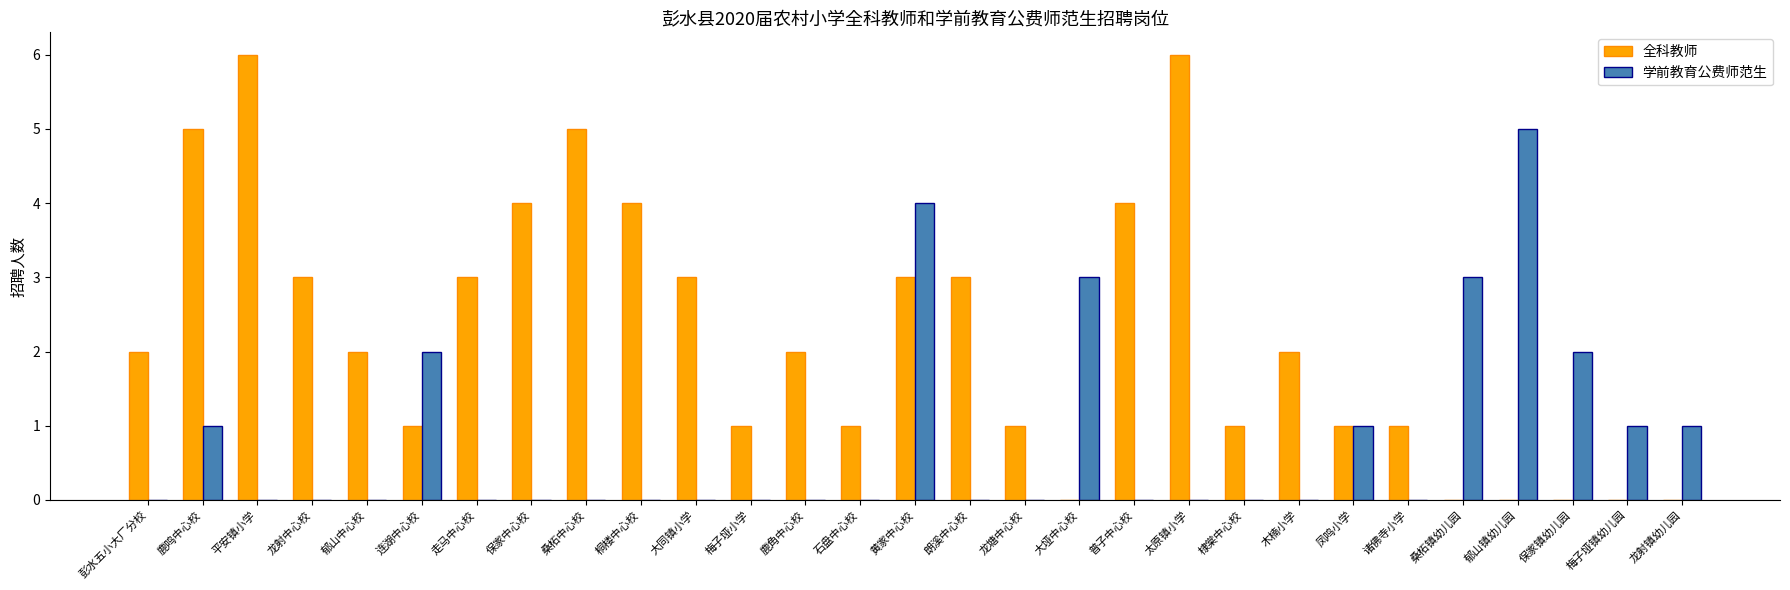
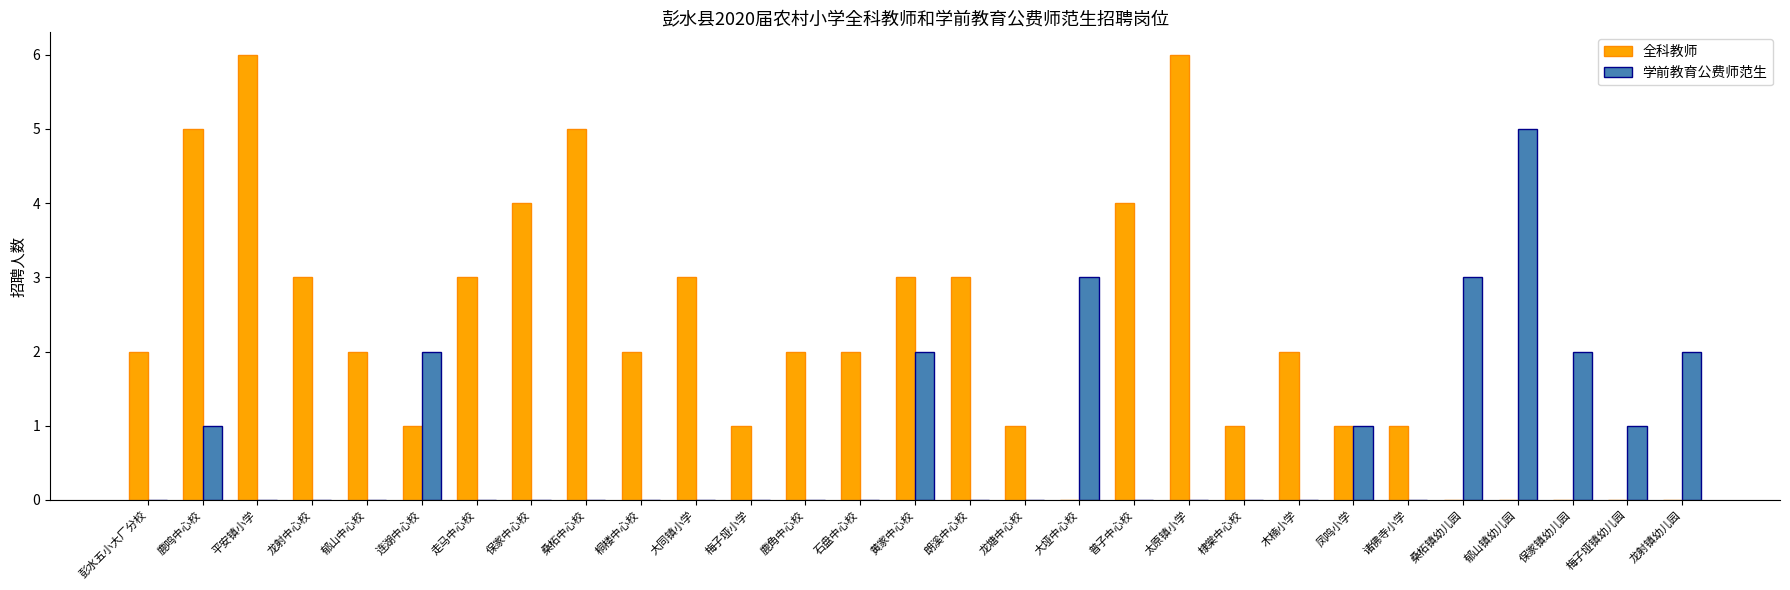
  {
    "全科教师": {
      "彭水五小大厂分校": 2,
      "鹿鸣中心校": 5,
      "平安镇小学": 6,
      "龙射中心校": 3,
      "郁山中心校": 2,
      "连湖中心校": 1,
      "走马中心校": 3,
      "保家中心校": 4,
      "桑柘中心校": 5,
-     "桐楼中心校": 4,
+     "桐楼中心校": 2,
      "大同镇小学": 3,
      "梅子垭小学": 1,
      "鹿角中心校": 2,
-     "石盘中心校": 1,
+     "石盘中心校": 2,
      "黄家中心校": 3,
      "朗溪中心校": 3,
      "龙塘中心校": 1,
      "大垭中心校": 0,
      "普子中心校": 4,
      "太原镇小学": 6,
      "棣棠中心校": 1,
      "木楠小学": 2,
      "凤鸣小学": 1,
      "诸佛寺小学": 1,
      "桑柘镇幼儿园": 0,
      "郁山镇幼儿园": 0,
      "保家镇幼儿园": 0,
      "梅子垭镇幼儿园": 0,
      "龙射镇幼儿园": 0
    },
    "学前教育公费师范生": {
      "彭水五小大厂分校": 0,
      "鹿鸣中心校": 1,
      "平安镇小学": 0,
      "龙射中心校": 0,
      "郁山中心校": 0,
      "连湖中心校": 2,
      "走马中心校": 0,
      "保家中心校": 0,
      "桑柘中心校": 0,
      "桐楼中心校": 0,
      "大同镇小学": 0,
      "梅子垭小学": 0,
      "鹿角中心校": 0,
      "石盘中心校": 0,
-     "黄家中心校": 4,
+     "黄家中心校": 2,
      "朗溪中心校": 0,
      "龙塘中心校": 0,
      "大垭中心校": 3,
      "普子中心校": 0,
      "太原镇小学": 0,
      "棣棠中心校": 0,
      "木楠小学": 0,
      "凤鸣小学": 1,
      "诸佛寺小学": 0,
      "桑柘镇幼儿园": 3,
      "郁山镇幼儿园": 5,
      "保家镇幼儿园": 2,
      "梅子垭镇幼儿园": 1,
-     "龙射镇幼儿园": 1
+     "龙射镇幼儿园": 2
    }
  }
